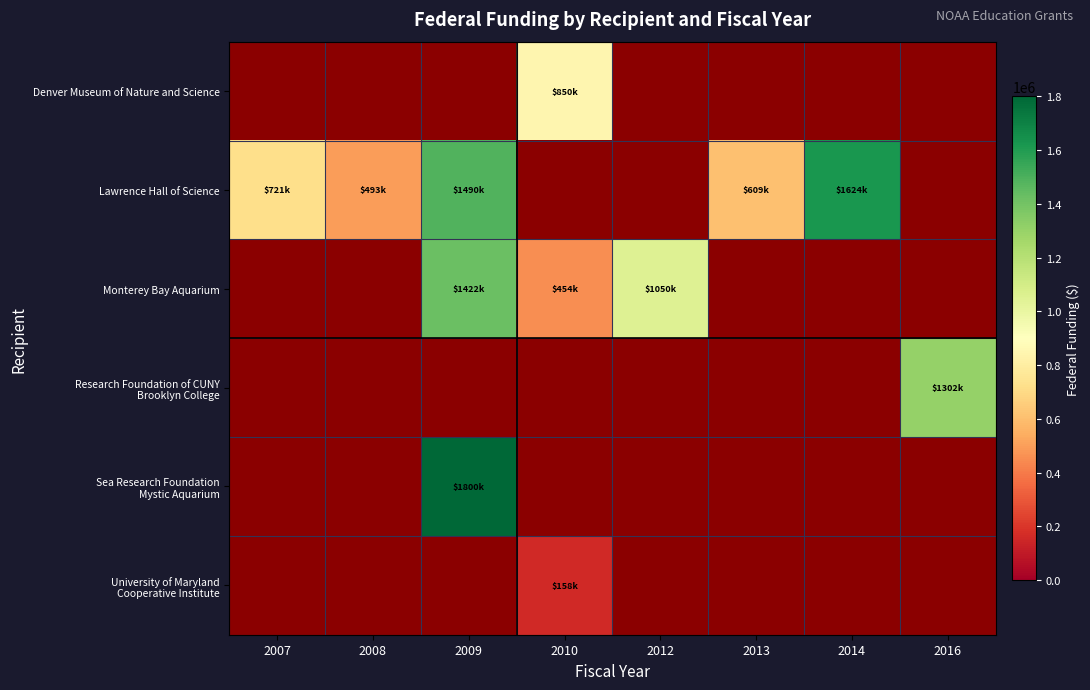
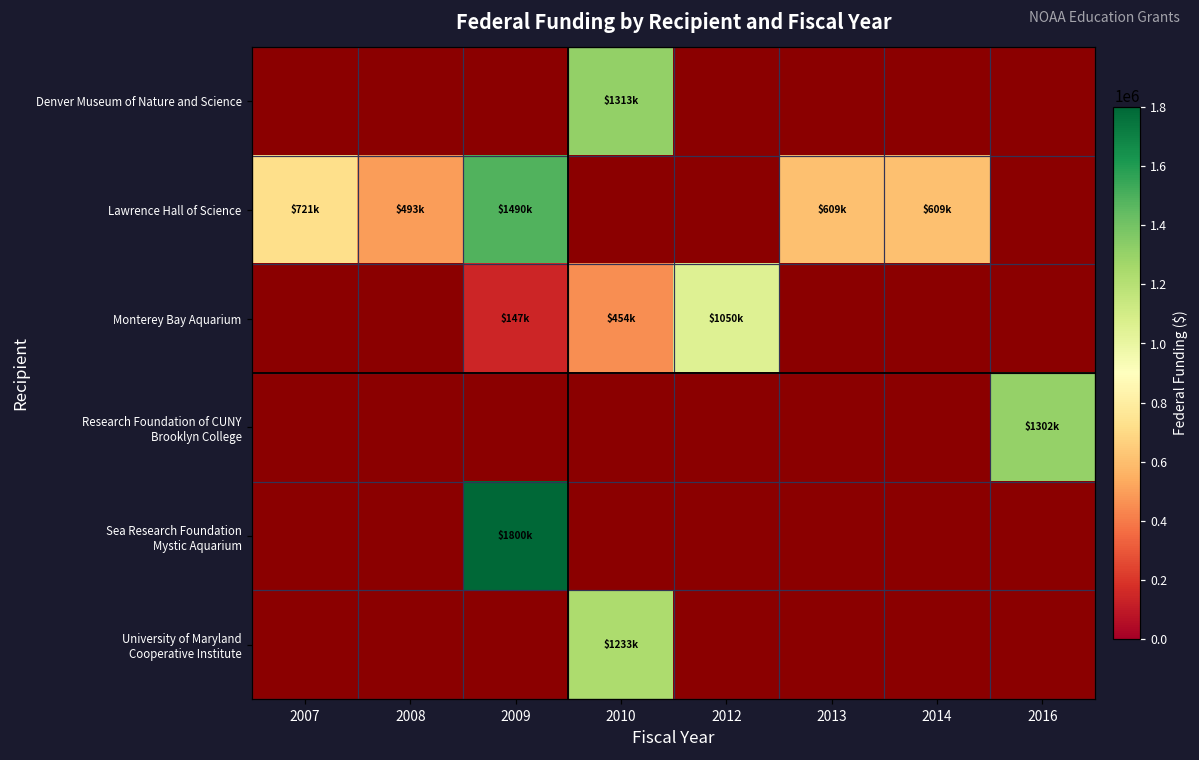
  {
    "Denver Museum of Nature and Science": {
-     "2010": "$850k"
+     "2010": "$1313k"
    },
    "Lawrence Hall of Science": {
      "2007": "$721k",
      "2008": "$493k",
      "2009": "$1490k",
      "2013": "$609k",
-     "2014": "$1624k"
+     "2014": "$609k"
    },
    "Monterey Bay Aquarium": {
-     "2009": "$1422k",
+     "2009": "$147k",
      "2010": "$454k",
      "2012": "$1050k"
    },
    "Research Foundation of CUNY Brooklyn College": {
      "2016": "$1302k"
    },
    "Sea Research Foundation Mystic Aquarium": {
      "2009": "$1800k"
    },
    "University of Maryland Cooperative Institute": {
-     "2010": "$158k"
+     "2010": "$1233k"
    }
  }
